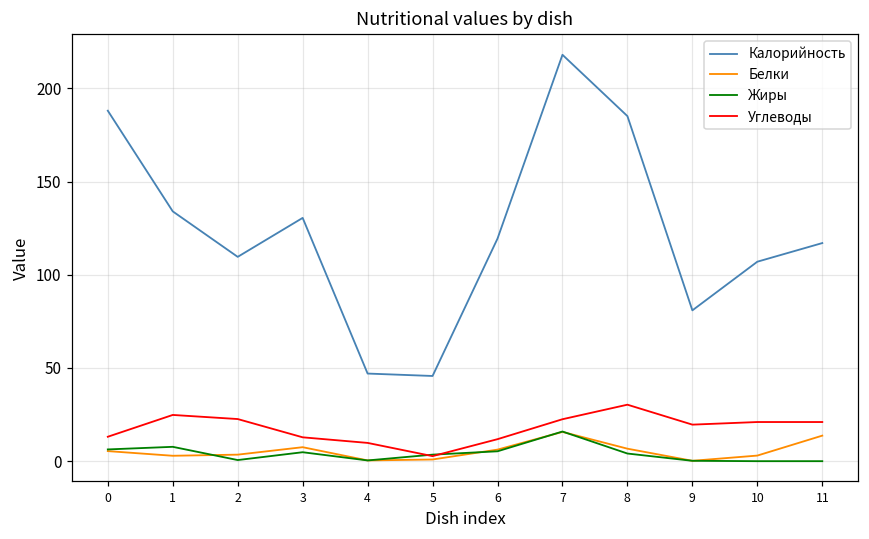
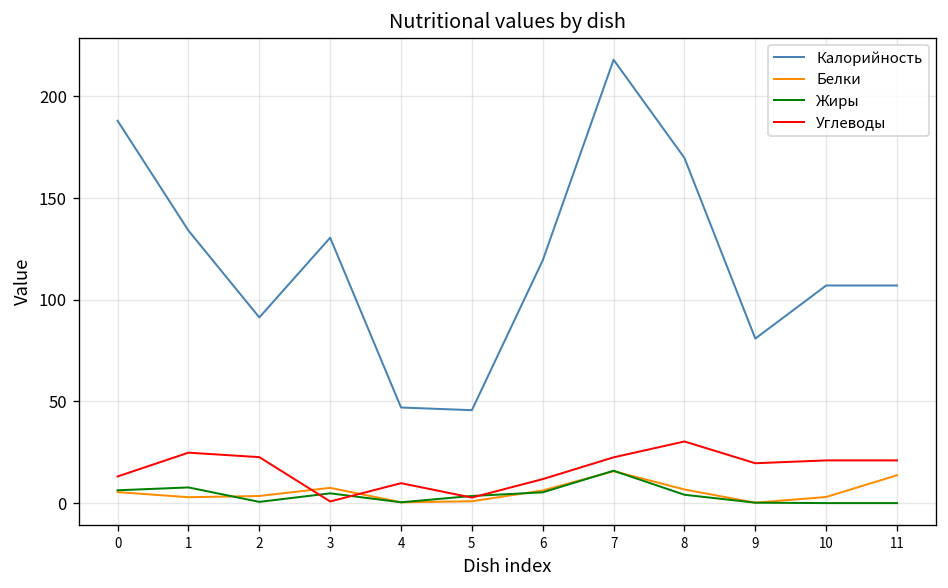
  {
    "Калорийность": {
      "0": 188,
      "1": 134,
-     "2": 110,
+     "2": 91,
      "3": 131,
      "4": 47,
      "5": 46,
      "6": 119,
      "7": 218,
-     "8": 185,
+     "8": 170,
      "9": 81,
      "10": 107,
-     "11": 117
+     "11": 107
    },
    "Белки": {
      "1": 3,
      "2": 4,
      "3": 8,
      "5": 1,
      "8": 7,
      "10": 3,
      "11": 14
    },
    "Жиры": {
      "1": 8,
      "2": 1,
      "3": 5,
      "8": 4,
      "10": 0,
      "11": 0
    },
    "Углеводы": {
      "0": 13,
      "1": 25,
      "2": 23,
-     "3": 13,
+     "3": 1,
      "4": 10,
      "6": 12,
      "7": 23,
      "8": 30,
      "9": 20,
      "10": 21,
      "11": 21
    }
  }
